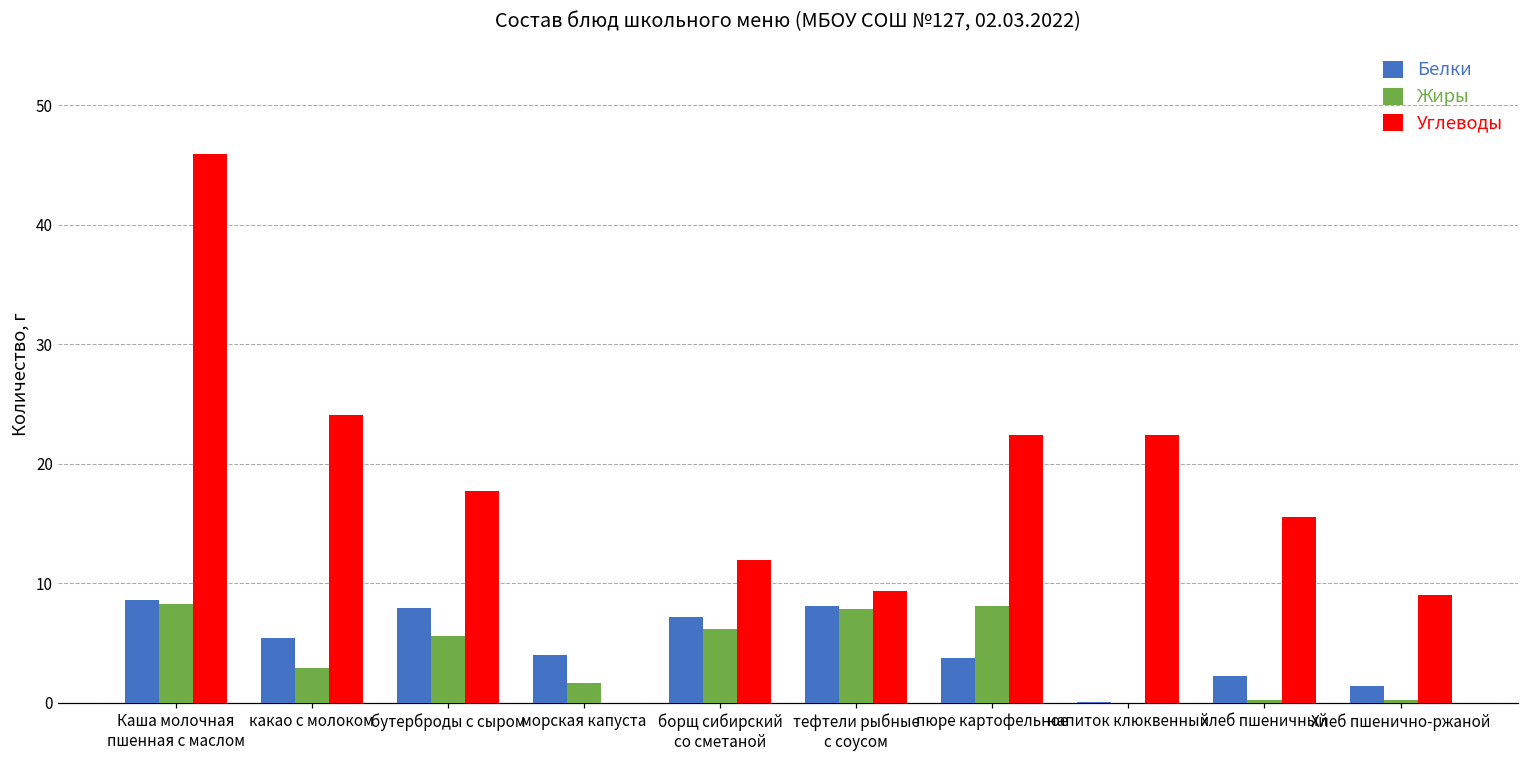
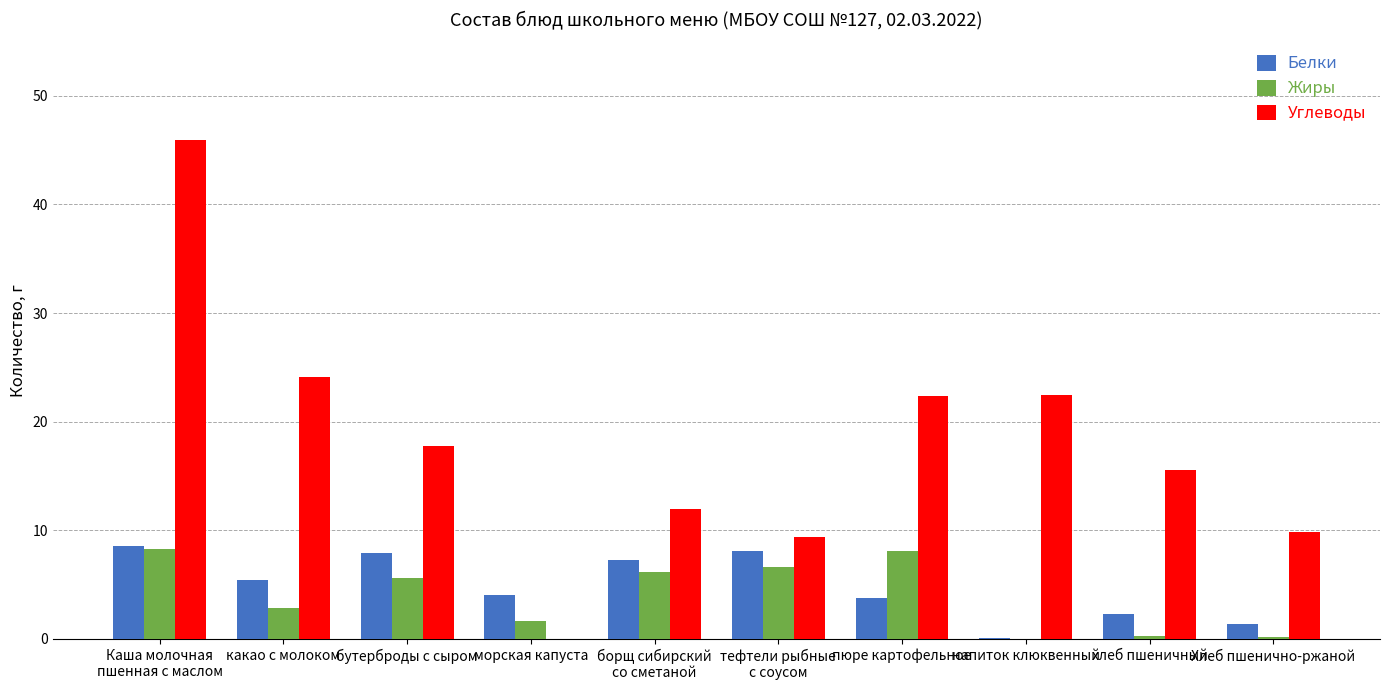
  {
    "Белки": {
      "Каша молочная пшенная с маслом": 8.6,
      "какао с молоком": 5.4,
      "бутерброды с сыром": 7.9,
      "морская капуста": 4.0,
      "борщ сибирский со сметаной": 7.2,
      "тефтели рыбные с соусом": 8.1,
      "пюре картофельное": 3.8,
      "хлеб пшеничный": 2.3,
      "Хлеб пшенично-ржаной": 1.4
    },
    "Жиры": {
      "Каша молочная пшенная с маслом": 8.3,
      "какао с молоком": 2.9,
      "бутерброды с сыром": 5.6,
      "морская капуста": 1.7,
      "борщ сибирский со сметаной": 6.2,
-     "тефтели рыбные с соусом": 7.8,
+     "тефтели рыбные с соусом": 6.6,
      "пюре картофельное": 8.1,
      "напиток клюквенный": 0.0,
      "хлеб пшеничный": 0.3
    },
    "Углеводы": {
      "Каша молочная пшенная с маслом": 46.0,
      "какао с молоком": 24.1,
      "бутерброды с сыром": 17.8,
      "морская капуста": 0.0,
      "борщ сибирский со сметаной": 11.9,
      "тефтели рыбные с соусом": 9.4,
      "пюре картофельное": 22.4,
      "напиток клюквенный": 22.4,
      "хлеб пшеничный": 15.6,
-     "Хлеб пшенично-ржаной": 9.0
+     "Хлеб пшенично-ржаной": 9.8
    }
  }
